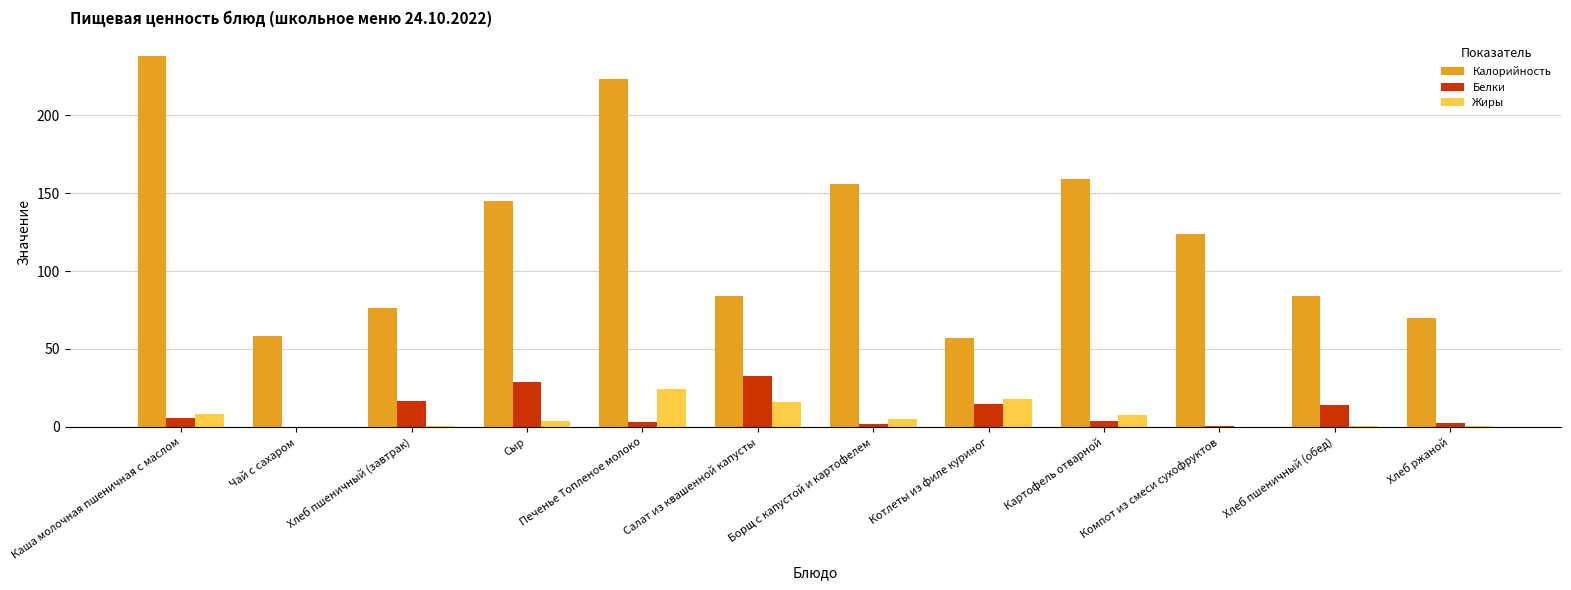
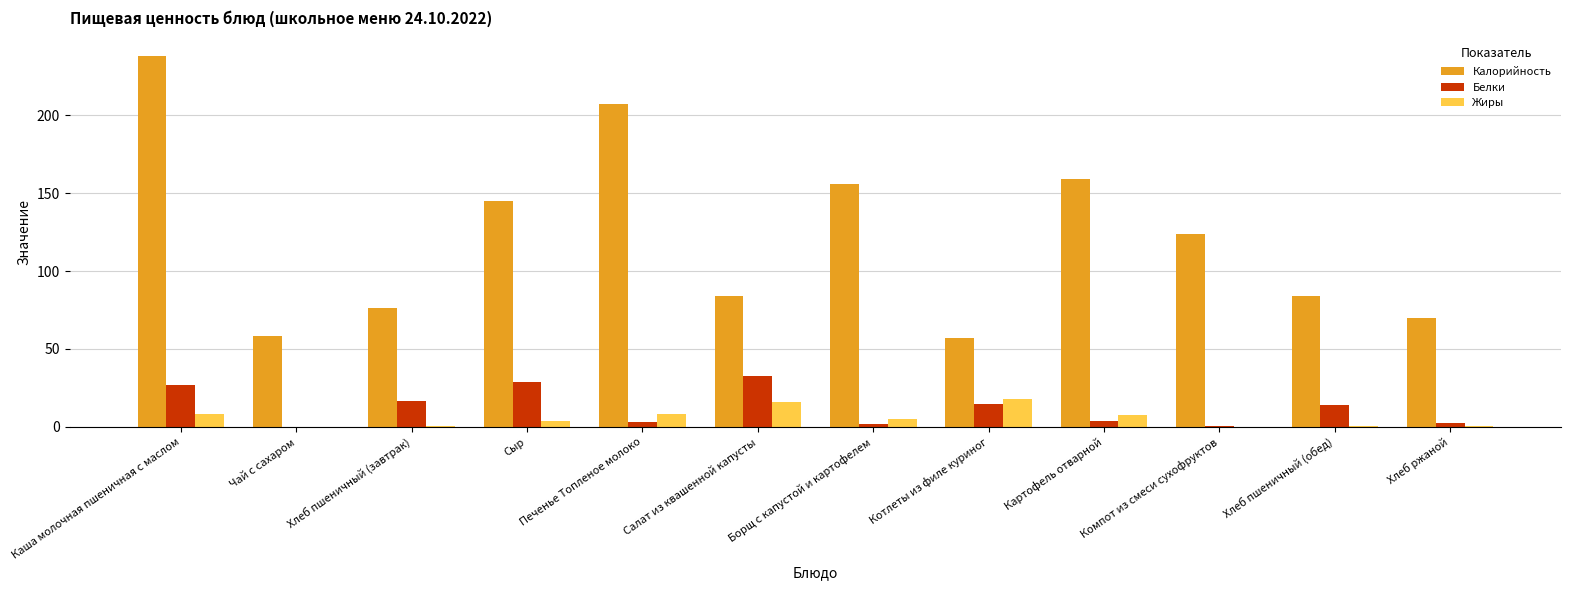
  {
    "Калорийность": {
      "Каша молочная пшеничная с маслом": 238,
      "Чай с сахаром": 58,
      "Хлеб пшеничный (завтрак)": 76,
      "Сыр": 145,
-     "Печенье Топленое молоко": 223,
+     "Печенье Топленое молоко": 207,
      "Салат из квашенной капусты": 84,
      "Борщ с капустой и картофелем": 156,
      "Котлеты из филе куриног": 57,
      "Картофель отварной": 159,
      "Компот из смеси сухофруктов": 124,
      "Хлеб пшеничный (обед)": 84,
      "Хлеб ржаной": 70
    },
    "Белки": {
-     "Каша молочная пшеничная с маслом": 6,
+     "Каша молочная пшеничная с маслом": 27,
      "Хлеб пшеничный (завтрак)": 17,
      "Сыр": 29,
      "Печенье Топленое молоко": 3,
      "Салат из квашенной капусты": 33,
      "Борщ с капустой и картофелем": 2,
      "Котлеты из филе куриног": 15,
      "Картофель отварной": 4,
      "Хлеб пшеничный (обед)": 14,
      "Хлеб ржаной": 2
    },
    "Жиры": {
      "Каша молочная пшеничная с маслом": 8,
      "Чай с сахаром": 0,
      "Сыр": 4,
-     "Печенье Топленое молоко": 24,
+     "Печенье Топленое молоко": 8,
      "Салат из квашенной капусты": 16,
      "Борщ с капустой и картофелем": 5,
      "Котлеты из филе куриног": 18,
      "Картофель отварной": 8,
      "Компот из смеси сухофруктов": 0
    }
  }
